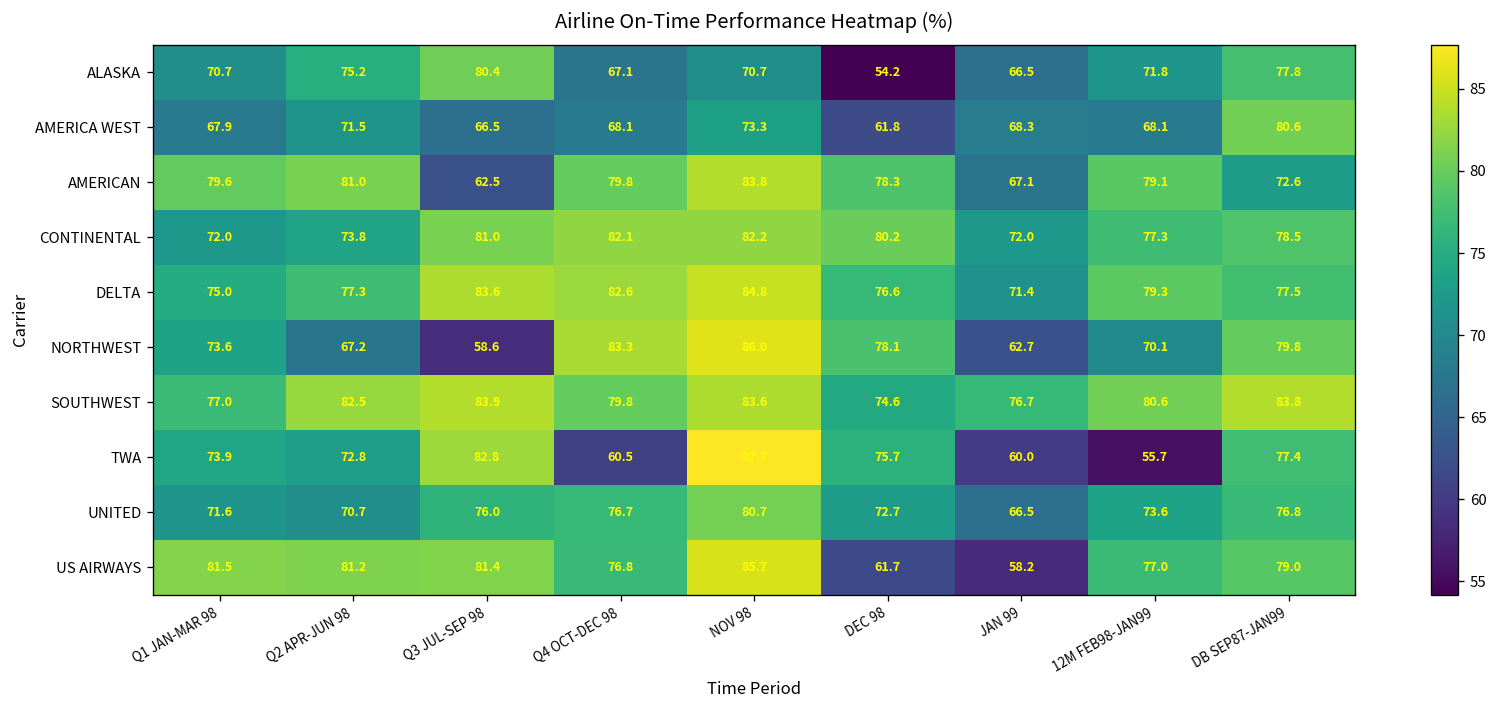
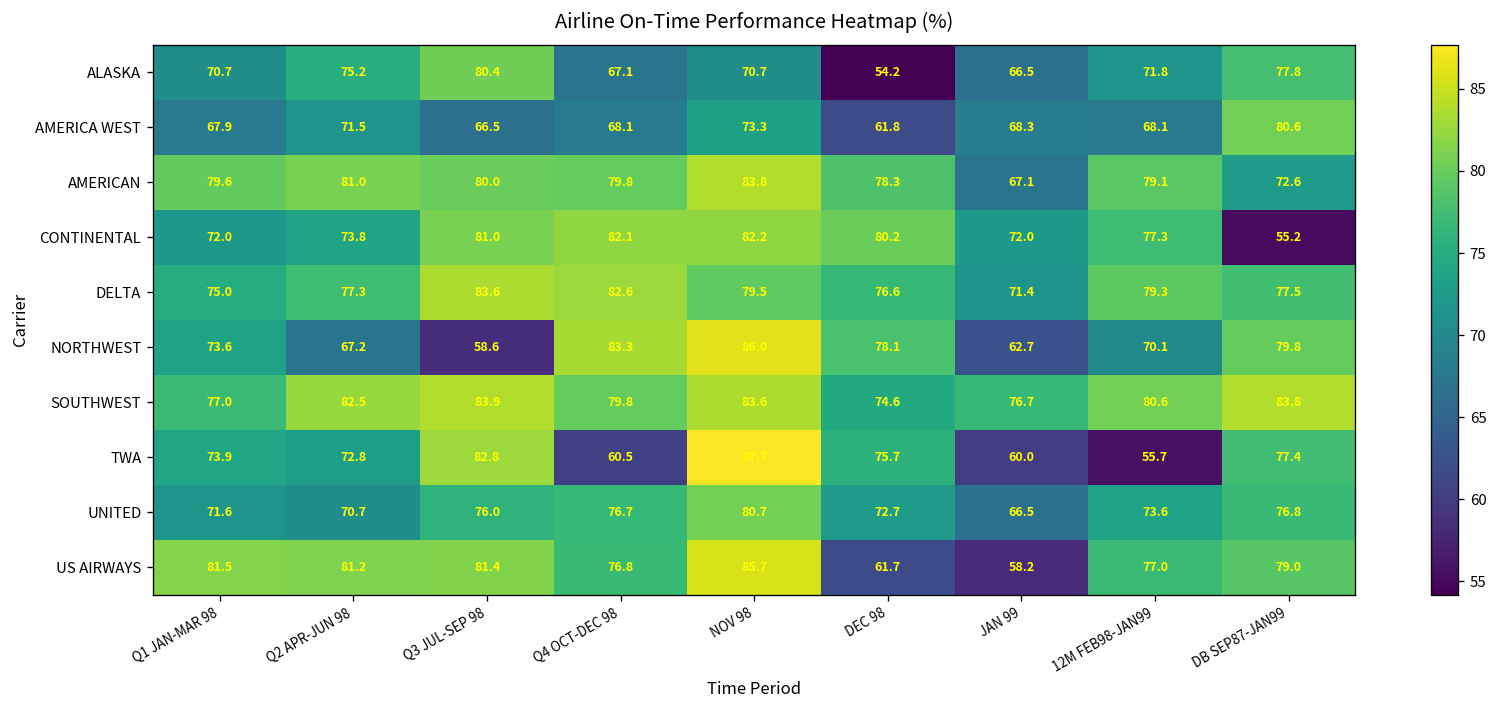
  {
    "ALASKA": {
      "Q1 JAN-MAR 98": 70.7,
      "Q2 APR-JUN 98": 75.2,
      "Q3 JUL-SEP 98": 80.4,
      "Q4 OCT-DEC 98": 67.1,
      "NOV 98": 70.7,
      "DEC 98": 54.2,
      "JAN 99": 66.5,
      "12M FEB98-JAN99": 71.8,
      "DB SEP87-JAN99": 77.8
    },
    "AMERICA WEST": {
      "Q1 JAN-MAR 98": 67.9,
      "Q2 APR-JUN 98": 71.5,
      "Q3 JUL-SEP 98": 66.5,
      "Q4 OCT-DEC 98": 68.1,
      "NOV 98": 73.3,
      "DEC 98": 61.8,
      "JAN 99": 68.3,
      "12M FEB98-JAN99": 68.1,
      "DB SEP87-JAN99": 80.6
    },
    "AMERICAN": {
      "Q1 JAN-MAR 98": 79.6,
      "Q2 APR-JUN 98": 81.0,
-     "Q3 JUL-SEP 98": 62.5,
+     "Q3 JUL-SEP 98": 80.0,
      "Q4 OCT-DEC 98": 79.8,
      "NOV 98": 83.8,
      "DEC 98": 78.3,
      "JAN 99": 67.1,
      "12M FEB98-JAN99": 79.1,
      "DB SEP87-JAN99": 72.6
    },
    "CONTINENTAL": {
      "Q1 JAN-MAR 98": 72.0,
      "Q2 APR-JUN 98": 73.8,
      "Q3 JUL-SEP 98": 81.0,
      "Q4 OCT-DEC 98": 82.1,
      "NOV 98": 82.2,
      "DEC 98": 80.2,
      "JAN 99": 72.0,
      "12M FEB98-JAN99": 77.3,
-     "DB SEP87-JAN99": 78.5
+     "DB SEP87-JAN99": 55.2
    },
    "DELTA": {
      "Q1 JAN-MAR 98": 75.0,
      "Q2 APR-JUN 98": 77.3,
      "Q3 JUL-SEP 98": 83.6,
      "Q4 OCT-DEC 98": 82.6,
-     "NOV 98": 84.8,
+     "NOV 98": 79.5,
      "DEC 98": 76.6,
      "JAN 99": 71.4,
      "12M FEB98-JAN99": 79.3,
      "DB SEP87-JAN99": 77.5
    },
    "NORTHWEST": {
      "Q1 JAN-MAR 98": 73.6,
      "Q2 APR-JUN 98": 67.2,
      "Q3 JUL-SEP 98": 58.6,
      "Q4 OCT-DEC 98": 83.3,
      "DEC 98": 78.1,
      "JAN 99": 62.7,
      "12M FEB98-JAN99": 70.1,
      "DB SEP87-JAN99": 79.8
    },
    "SOUTHWEST": {
      "Q1 JAN-MAR 98": 77.0,
      "Q2 APR-JUN 98": 82.5,
      "Q3 JUL-SEP 98": 83.9,
      "Q4 OCT-DEC 98": 79.8,
      "NOV 98": 83.6,
      "DEC 98": 74.6,
      "JAN 99": 76.7,
      "12M FEB98-JAN99": 80.6,
      "DB SEP87-JAN99": 83.8
    },
    "TWA": {
      "Q1 JAN-MAR 98": 73.9,
      "Q2 APR-JUN 98": 72.8,
      "Q3 JUL-SEP 98": 82.8,
      "Q4 OCT-DEC 98": 60.5,
      "DEC 98": 75.7,
      "JAN 99": 60.0,
      "12M FEB98-JAN99": 55.7,
      "DB SEP87-JAN99": 77.4
    },
    "UNITED": {
      "Q1 JAN-MAR 98": 71.6,
      "Q2 APR-JUN 98": 70.7,
      "Q3 JUL-SEP 98": 76.0,
      "Q4 OCT-DEC 98": 76.7,
      "NOV 98": 80.7,
      "DEC 98": 72.7,
      "JAN 99": 66.5,
      "12M FEB98-JAN99": 73.6,
      "DB SEP87-JAN99": 76.8
    },
    "US AIRWAYS": {
      "Q1 JAN-MAR 98": 81.5,
      "Q2 APR-JUN 98": 81.2,
      "Q3 JUL-SEP 98": 81.4,
      "Q4 OCT-DEC 98": 76.8,
      "DEC 98": 61.7,
      "JAN 99": 58.2,
      "12M FEB98-JAN99": 77.0,
      "DB SEP87-JAN99": 79.0
    }
  }
